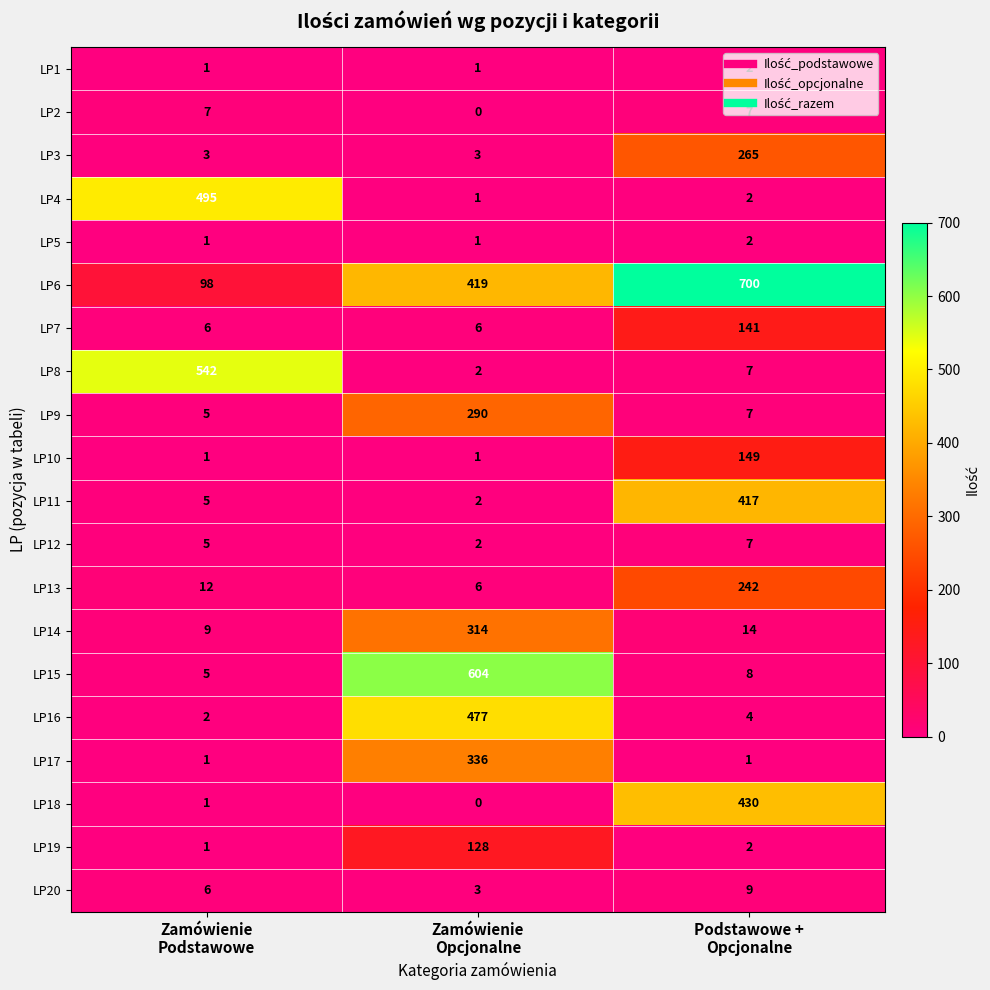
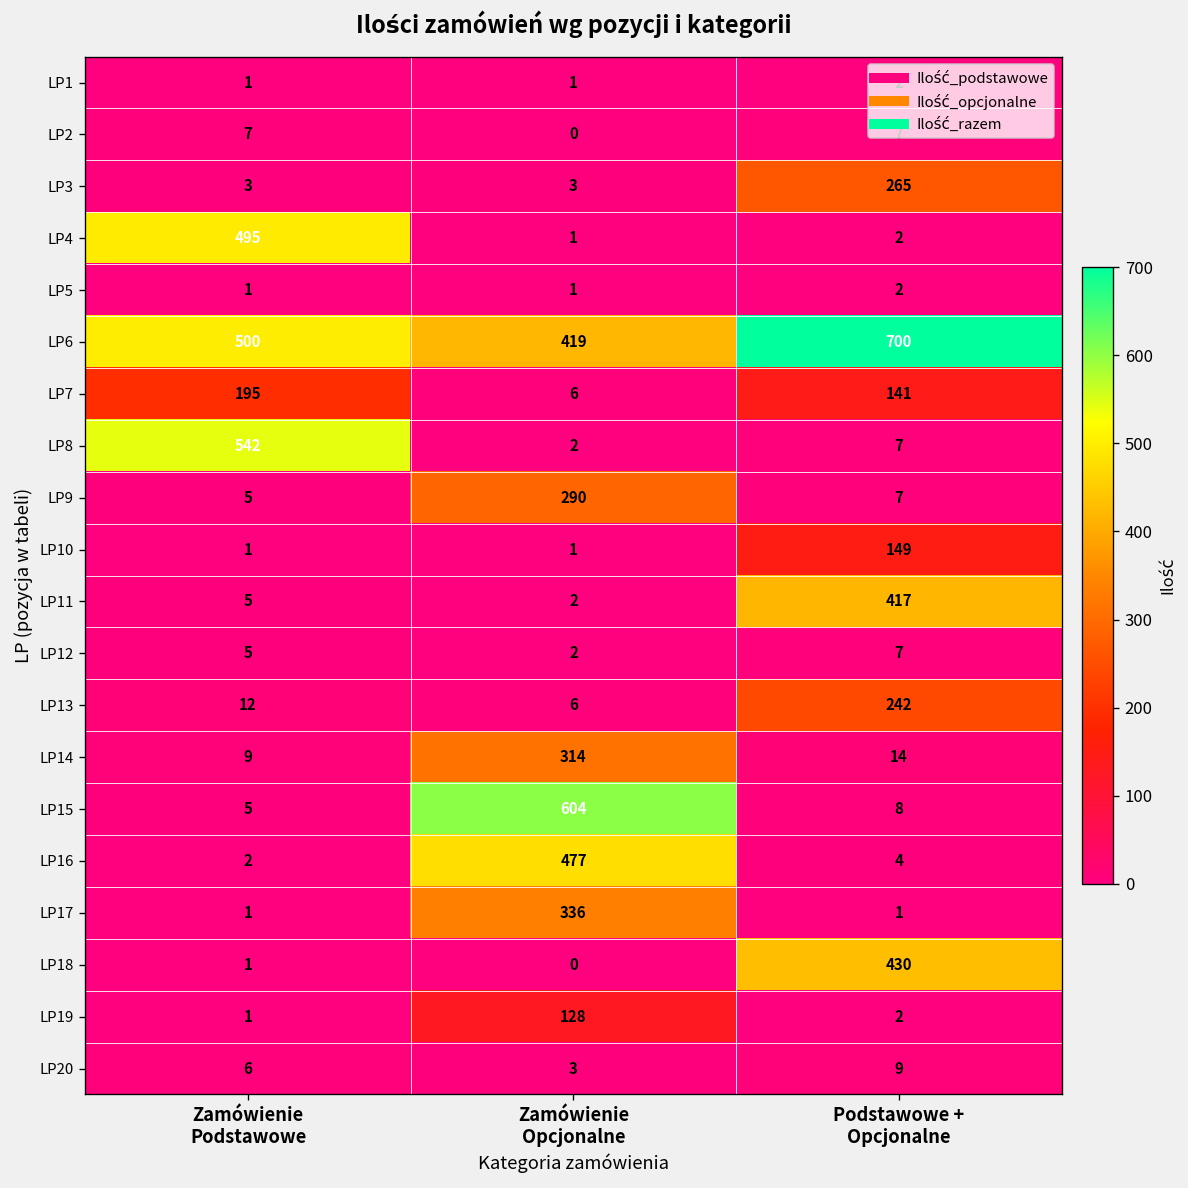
  {
    "LP1": {
      "Zamówienie Podstawowe": 1,
      "Zamówienie Opcjonalne": 1
    },
    "LP2": {
      "Zamówienie Podstawowe": 7,
      "Zamówienie Opcjonalne": 0
    },
    "LP3": {
      "Zamówienie Podstawowe": 3,
      "Zamówienie Opcjonalne": 3,
      "Podstawowe + Opcjonalne": 265
    },
    "LP4": {
      "Zamówienie Podstawowe": 495,
      "Zamówienie Opcjonalne": 1,
      "Podstawowe + Opcjonalne": 2
    },
    "LP5": {
      "Zamówienie Podstawowe": 1,
      "Zamówienie Opcjonalne": 1,
      "Podstawowe + Opcjonalne": 2
    },
    "LP6": {
-     "Zamówienie Podstawowe": 98,
+     "Zamówienie Podstawowe": 500,
      "Zamówienie Opcjonalne": 419,
      "Podstawowe + Opcjonalne": 700
    },
    "LP7": {
-     "Zamówienie Podstawowe": 6,
+     "Zamówienie Podstawowe": 195,
      "Zamówienie Opcjonalne": 6,
      "Podstawowe + Opcjonalne": 141
    },
    "LP8": {
      "Zamówienie Podstawowe": 542,
      "Zamówienie Opcjonalne": 2,
      "Podstawowe + Opcjonalne": 7
    },
    "LP9": {
      "Zamówienie Podstawowe": 5,
      "Zamówienie Opcjonalne": 290,
      "Podstawowe + Opcjonalne": 7
    },
    "LP10": {
      "Zamówienie Podstawowe": 1,
      "Zamówienie Opcjonalne": 1,
      "Podstawowe + Opcjonalne": 149
    },
    "LP11": {
      "Zamówienie Podstawowe": 5,
      "Zamówienie Opcjonalne": 2,
      "Podstawowe + Opcjonalne": 417
    },
    "LP12": {
      "Zamówienie Podstawowe": 5,
      "Zamówienie Opcjonalne": 2,
      "Podstawowe + Opcjonalne": 7
    },
    "LP13": {
      "Zamówienie Podstawowe": 12,
      "Zamówienie Opcjonalne": 6,
      "Podstawowe + Opcjonalne": 242
    },
    "LP14": {
      "Zamówienie Podstawowe": 9,
      "Zamówienie Opcjonalne": 314,
      "Podstawowe + Opcjonalne": 14
    },
    "LP15": {
      "Zamówienie Podstawowe": 5,
      "Zamówienie Opcjonalne": 604,
      "Podstawowe + Opcjonalne": 8
    },
    "LP16": {
      "Zamówienie Podstawowe": 2,
      "Zamówienie Opcjonalne": 477,
      "Podstawowe + Opcjonalne": 4
    },
    "LP17": {
      "Zamówienie Podstawowe": 1,
      "Zamówienie Opcjonalne": 336,
      "Podstawowe + Opcjonalne": 1
    },
    "LP18": {
      "Zamówienie Podstawowe": 1,
      "Zamówienie Opcjonalne": 0,
      "Podstawowe + Opcjonalne": 430
    },
    "LP19": {
      "Zamówienie Podstawowe": 1,
      "Zamówienie Opcjonalne": 128,
      "Podstawowe + Opcjonalne": 2
    },
    "LP20": {
      "Zamówienie Podstawowe": 6,
      "Zamówienie Opcjonalne": 3,
      "Podstawowe + Opcjonalne": 9
    }
  }
